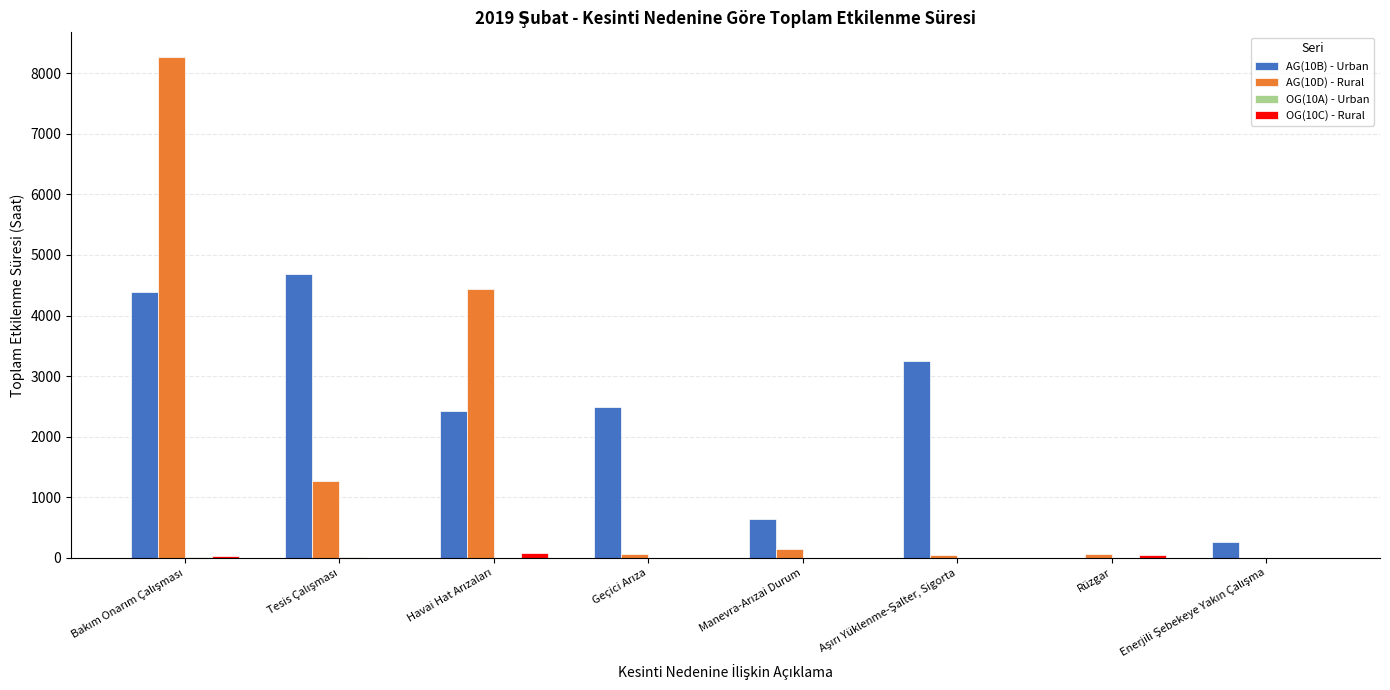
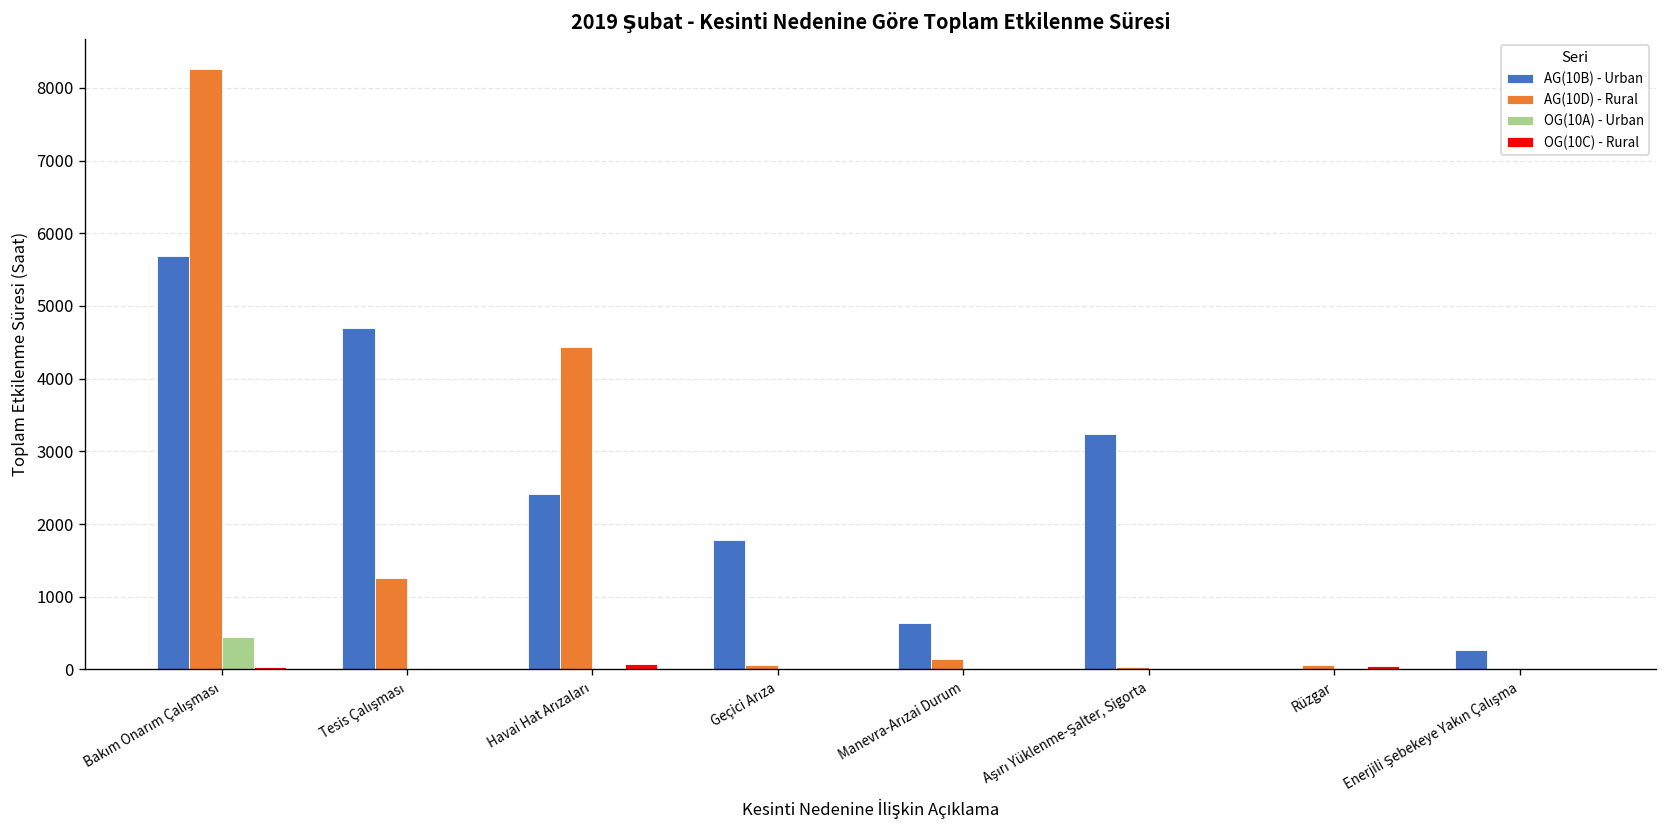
  {
    "AG(10B) - Urban": {
-     "Bakım Onarım Çalışması": 4400,
+     "Bakım Onarım Çalışması": 5700,
      "Tesis Çalışması": 4700,
      "Havai Hat Arızaları": 2400,
-     "Geçici Arıza": 2500,
+     "Geçici Arıza": 1800,
      "Manevra-Arızai Durum": 600,
      "Aşırı Yüklenme-Şalter, Sigorta": 3200,
      "Rüzgar": 0,
      "Enerjili Şebekeye Yakın Çalışma": 300
    },
    "AG(10D) - Rural": {
      "Bakım Onarım Çalışması": 8300,
      "Tesis Çalışması": 1300,
      "Havai Hat Arızaları": 4400,
      "Geçici Arıza": 100,
      "Manevra-Arızai Durum": 100,
      "Rüzgar": 100,
      "Enerjili Şebekeye Yakın Çalışma": 0
    },
    "OG(10A) - Urban": {
-     "Bakım Onarım Çalışması": 0,
+     "Bakım Onarım Çalışması": 400,
      "Aşırı Yüklenme-Şalter, Sigorta": 0,
      "Rüzgar": 0,
      "Enerjili Şebekeye Yakın Çalışma": 0
    },
    "OG(10C) - Rural": {
      "Tesis Çalışması": 0,
      "Havai Hat Arızaları": 100,
      "Aşırı Yüklenme-Şalter, Sigorta": 0,
      "Rüzgar": 0,
      "Enerjili Şebekeye Yakın Çalışma": 0
    }
  }
